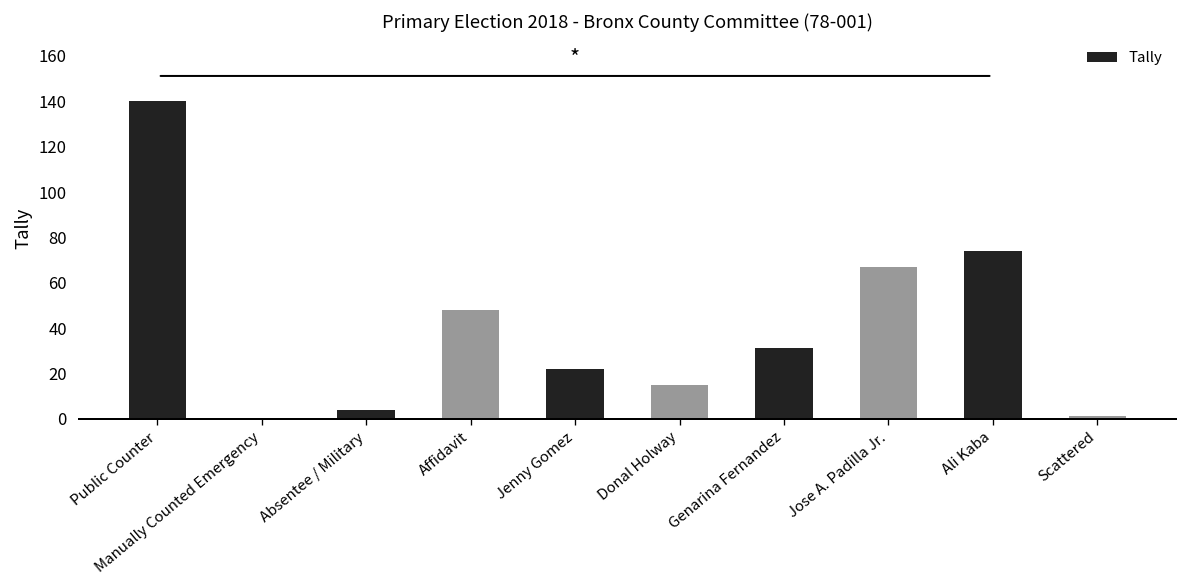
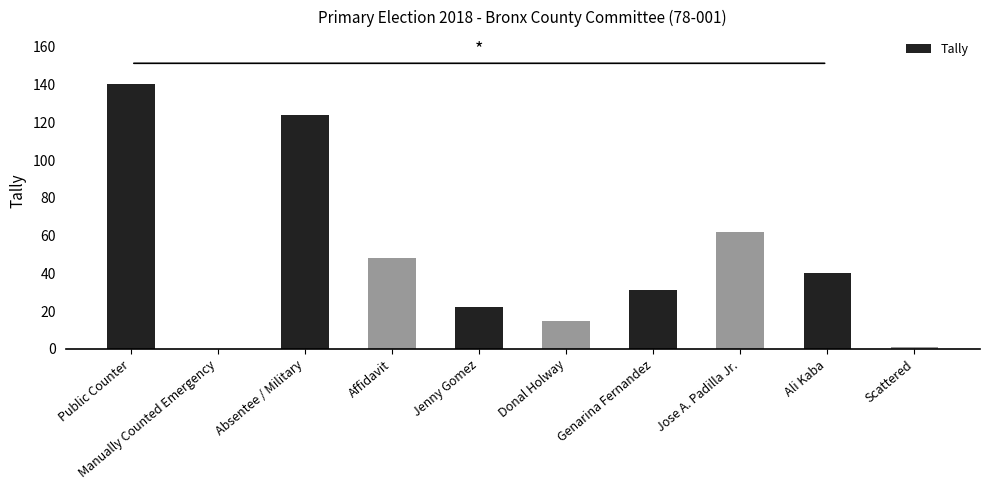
  {
    "Public Counter": 140,
    "Manually Counted Emergency": 0,
-   "Absentee / Military": 4,
+   "Absentee / Military": 124,
    "Affidavit": 48,
    "Jenny Gomez": 22,
    "Donal Holway": 15,
    "Genarina Fernandez": 31,
-   "Jose A. Padilla Jr.": 67,
-   "Ali Kaba": 74
+   "Jose A. Padilla Jr.": 62,
+   "Ali Kaba": 40
  }
